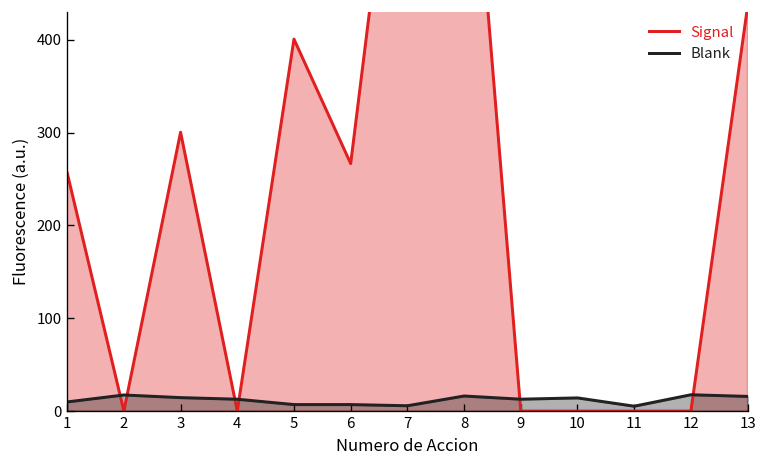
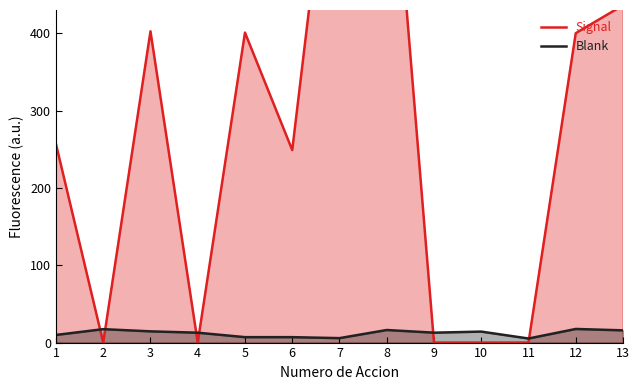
  {
    "Signal": {
      "1": 260,
      "2": 0,
-     "3": 300,
+     "3": 400,
      "4": 0,
      "5": 400,
-     "6": 270,
+     "6": 250,
      "9": 0,
      "10": 0,
      "11": 0,
-     "12": 0
+     "12": 400
    },
    "Blank": {
      "1": 10,
      "2": 20,
      "3": 10,
      "4": 10,
      "5": 10,
      "6": 10,
      "7": 10,
      "8": 20,
      "9": 10,
      "10": 10,
      "11": 10,
      "12": 20,
      "13": 20
    }
  }
